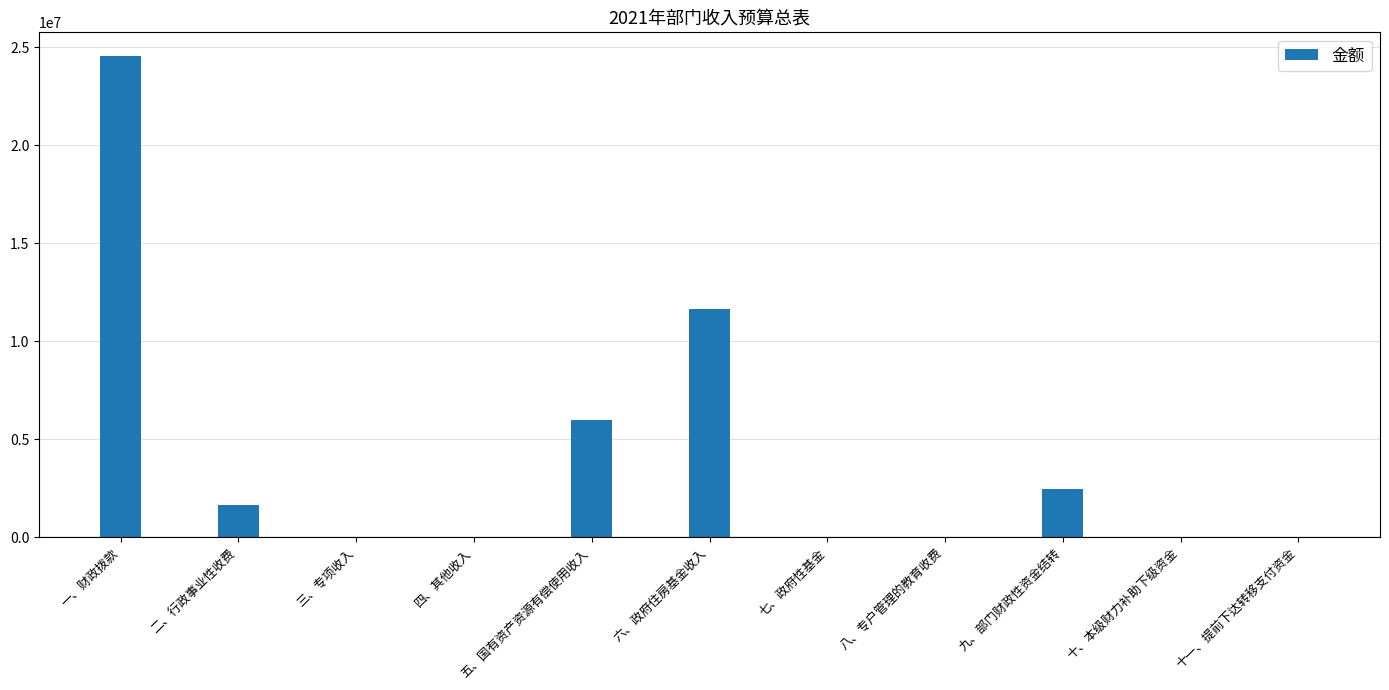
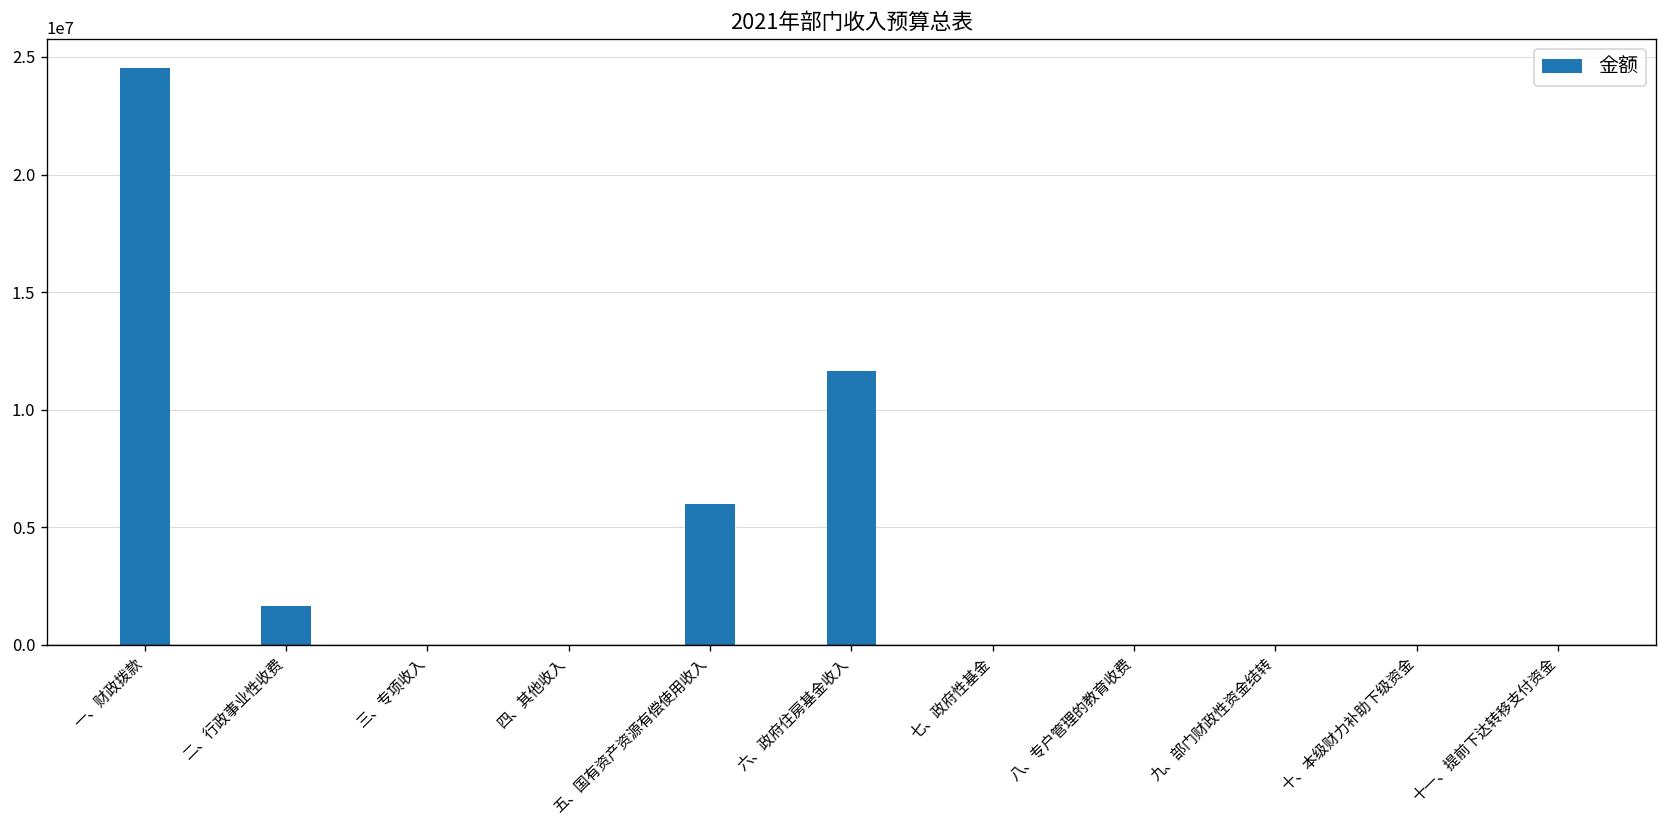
  {
    "一、财政拨款": 24500000,
    "二、行政事业性收费": 1700000,
    "三、专项收入": 0,
    "四、其他收入": 0,
    "五、国有资产资源有偿使用收入": 6000000,
    "六、政府住房基金收入": 11600000,
    "七、政府性基金": 0,
    "八、专户管理的教育收费": 0,
-   "九、部门财政性资金结转": 2500000,
+   "九、部门财政性资金结转": 0,
    "十、本级财力补助下级资金": 0,
    "十一、提前下达转移支付资金": 0
  }
